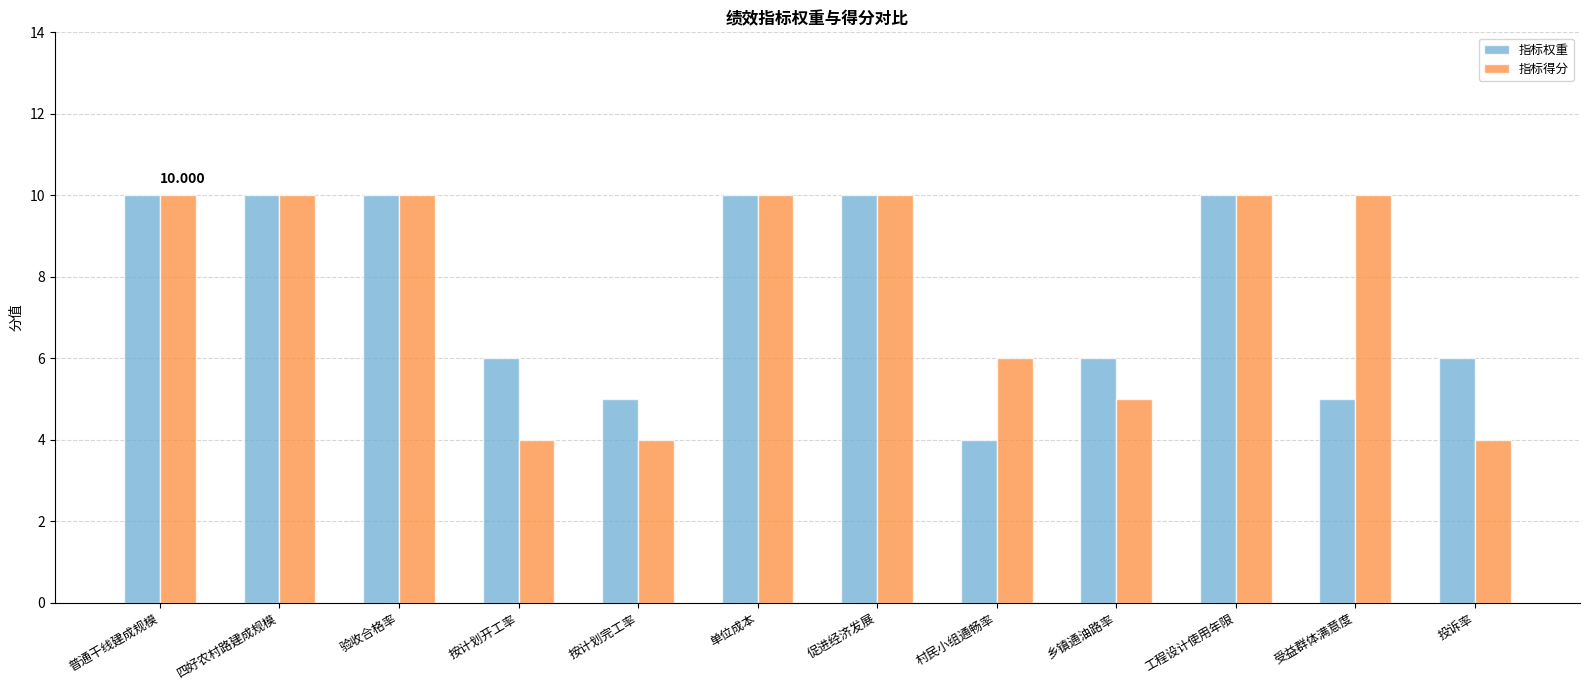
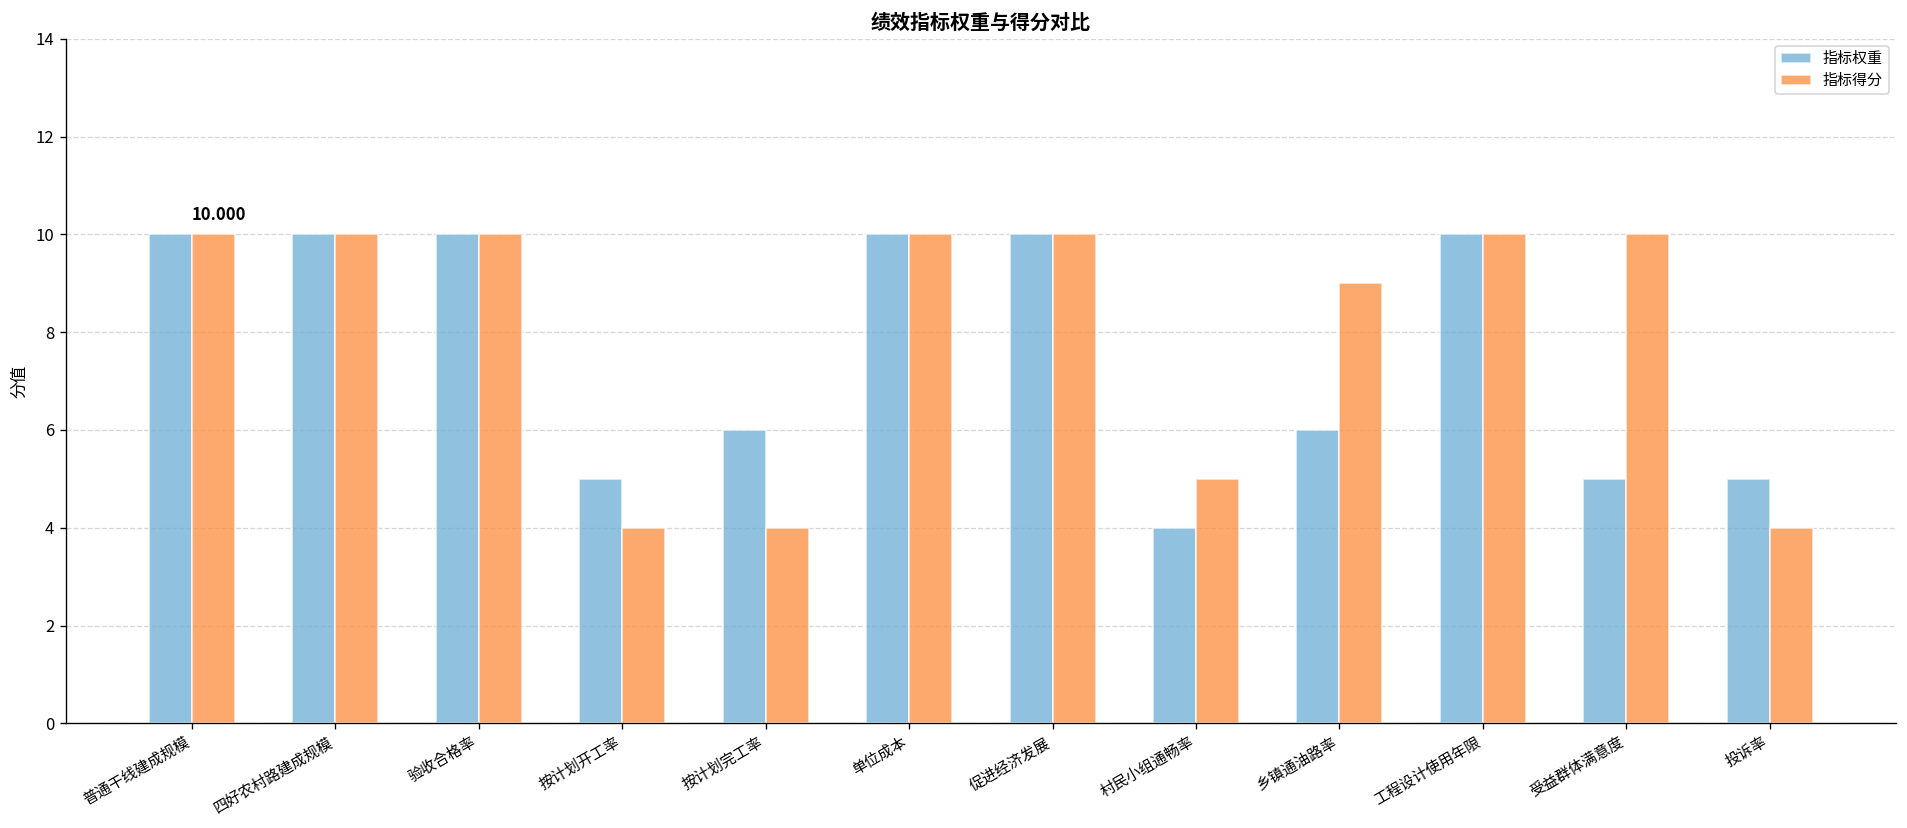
  {
    "指标权重": {
      "普通干线建成规模": 10,
      "四好农村路建成规模": 10,
      "验收合格率": 10,
-     "按计划开工率": 6,
-     "按计划完工率": 5,
+     "按计划开工率": 5,
+     "按计划完工率": 6,
      "单位成本": 10,
      "促进经济发展": 10,
      "村民小组通畅率": 4,
      "乡镇通油路率": 6,
      "工程设计使用年限": 10,
      "受益群体满意度": 5,
-     "投诉率": 6
+     "投诉率": 5
    },
    "指标得分": {
      "四好农村路建成规模": 10,
      "验收合格率": 10,
      "按计划开工率": 4,
      "按计划完工率": 4,
      "单位成本": 10,
      "促进经济发展": 10,
-     "村民小组通畅率": 6,
-     "乡镇通油路率": 5,
+     "村民小组通畅率": 5,
+     "乡镇通油路率": 9,
      "工程设计使用年限": 10,
      "受益群体满意度": 10,
      "投诉率": 4
    }
  }
